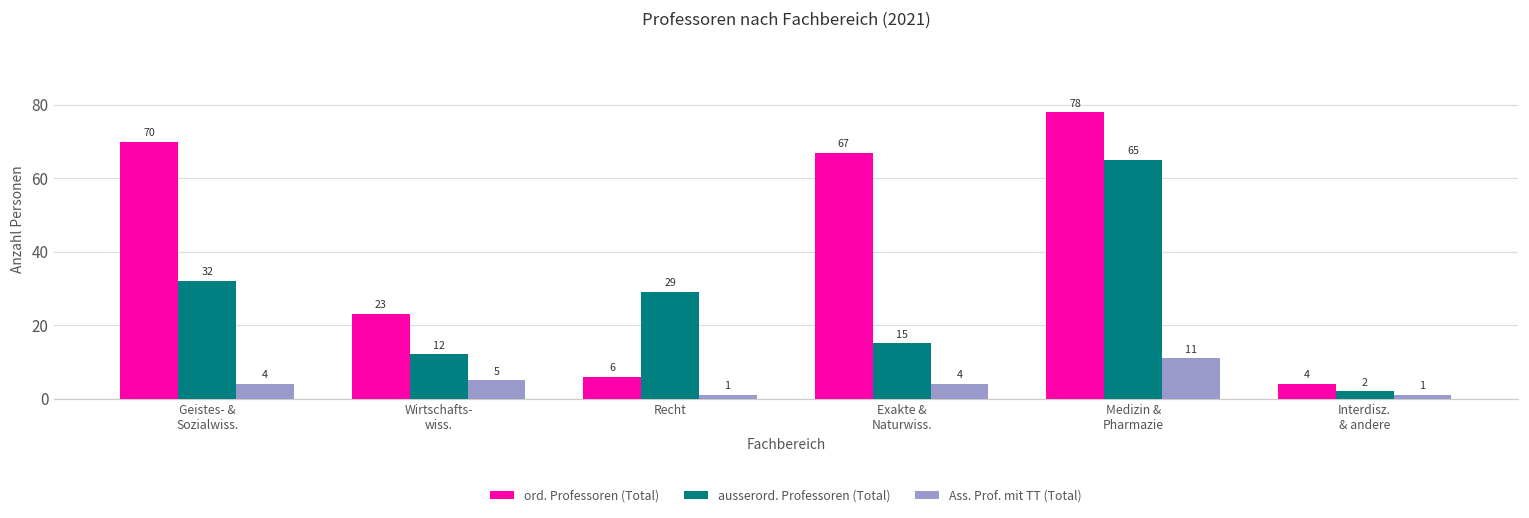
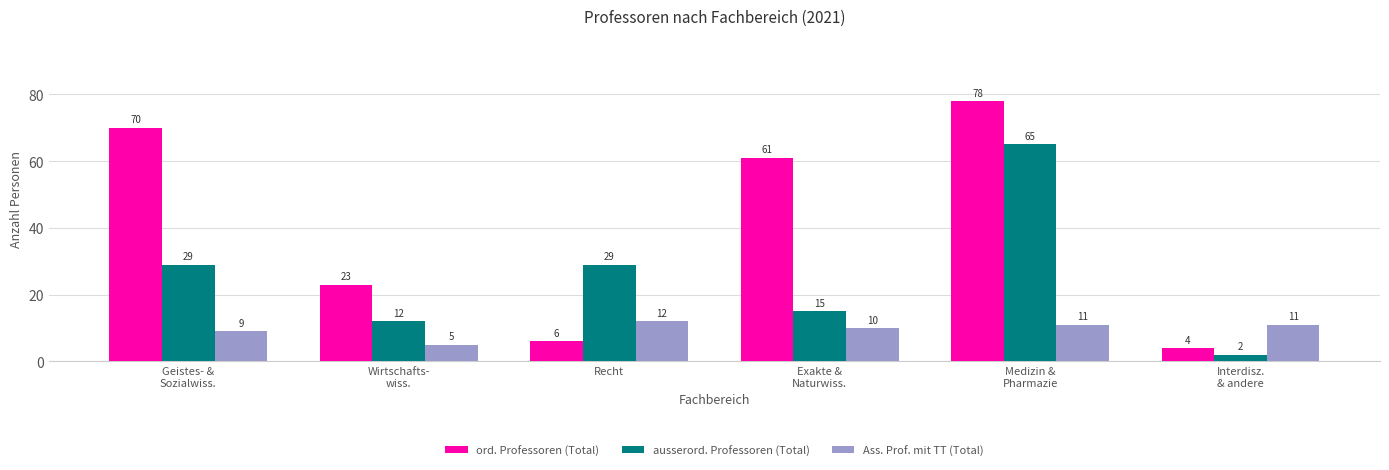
  {
    "ord. Professoren (Total)": {
      "Geistes- & Sozialwiss.": 70,
      "Wirtschafts- wiss.": 23,
      "Recht": 6,
-     "Exakte & Naturwiss.": 67,
+     "Exakte & Naturwiss.": 61,
      "Medizin & Pharmazie": 78,
      "Interdisz. & andere": 4
    },
    "ausserord. Professoren (Total)": {
-     "Geistes- & Sozialwiss.": 32,
+     "Geistes- & Sozialwiss.": 29,
      "Wirtschafts- wiss.": 12,
      "Recht": 29,
      "Exakte & Naturwiss.": 15,
      "Medizin & Pharmazie": 65,
      "Interdisz. & andere": 2
    },
    "Ass. Prof. mit TT (Total)": {
-     "Geistes- & Sozialwiss.": 4,
+     "Geistes- & Sozialwiss.": 9,
      "Wirtschafts- wiss.": 5,
-     "Recht": 1,
-     "Exakte & Naturwiss.": 4,
+     "Recht": 12,
+     "Exakte & Naturwiss.": 10,
      "Medizin & Pharmazie": 11,
-     "Interdisz. & andere": 1
+     "Interdisz. & andere": 11
    }
  }
